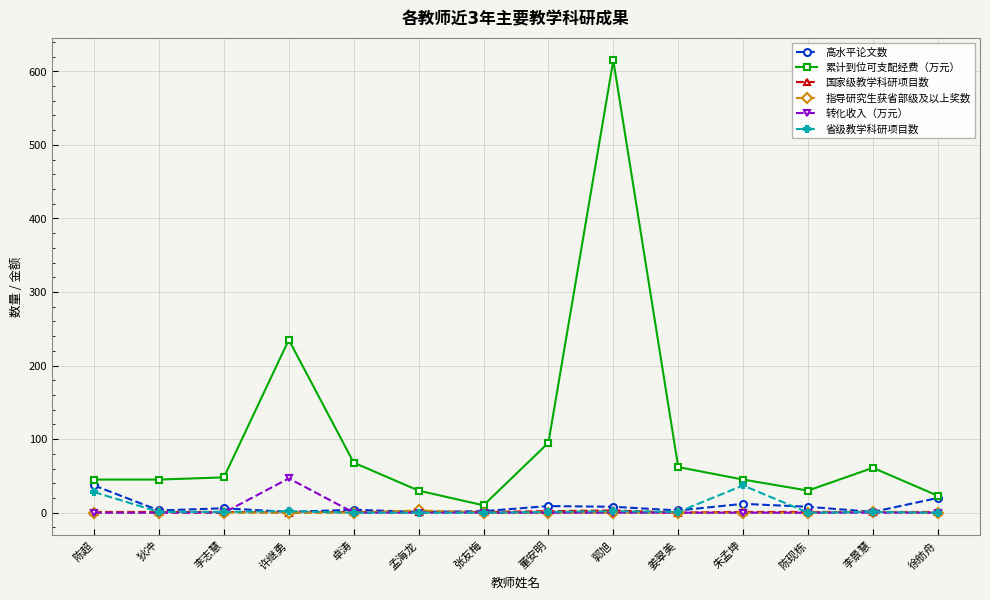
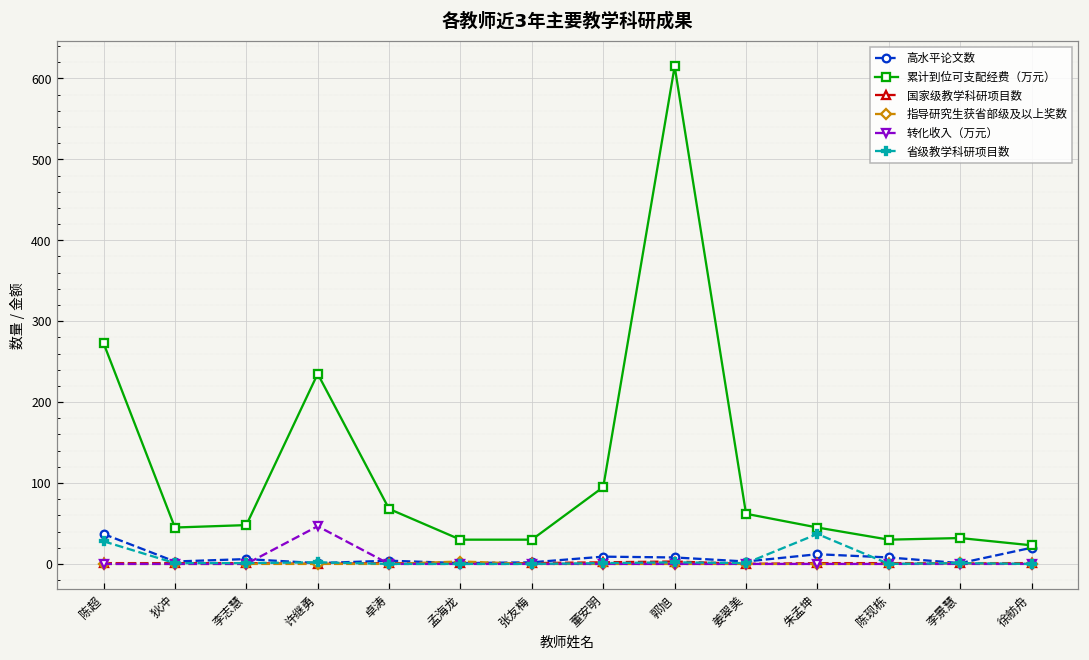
  {
    "高水平论文数": {
      "陈超": 40,
      "李志慧": 10,
      "董安明": 10,
      "郭旭": 10,
      "朱孟坤": 10,
      "陈现栋": 10
    },
    "累计到位可支配经费（万元）": {
-     "陈超": 50,
+     "陈超": 270,
      "狄冲": 50,
      "李志慧": 50,
      "许继勇": 240,
      "卓涛": 70,
      "孟海龙": 30,
-     "张友梅": 10,
+     "张友梅": 30,
      "董安明": 100,
      "郭旭": 620,
      "姜翠美": 60,
      "朱孟坤": 50,
      "陈现栋": 30,
-     "李景慧": 60
+     "李景慧": 30
    },
    "转化收入（万元）": {
      "许继勇": 50
    },
    "省级教学科研项目数": {
      "陈超": 30,
      "朱孟坤": 40
    }
  }
